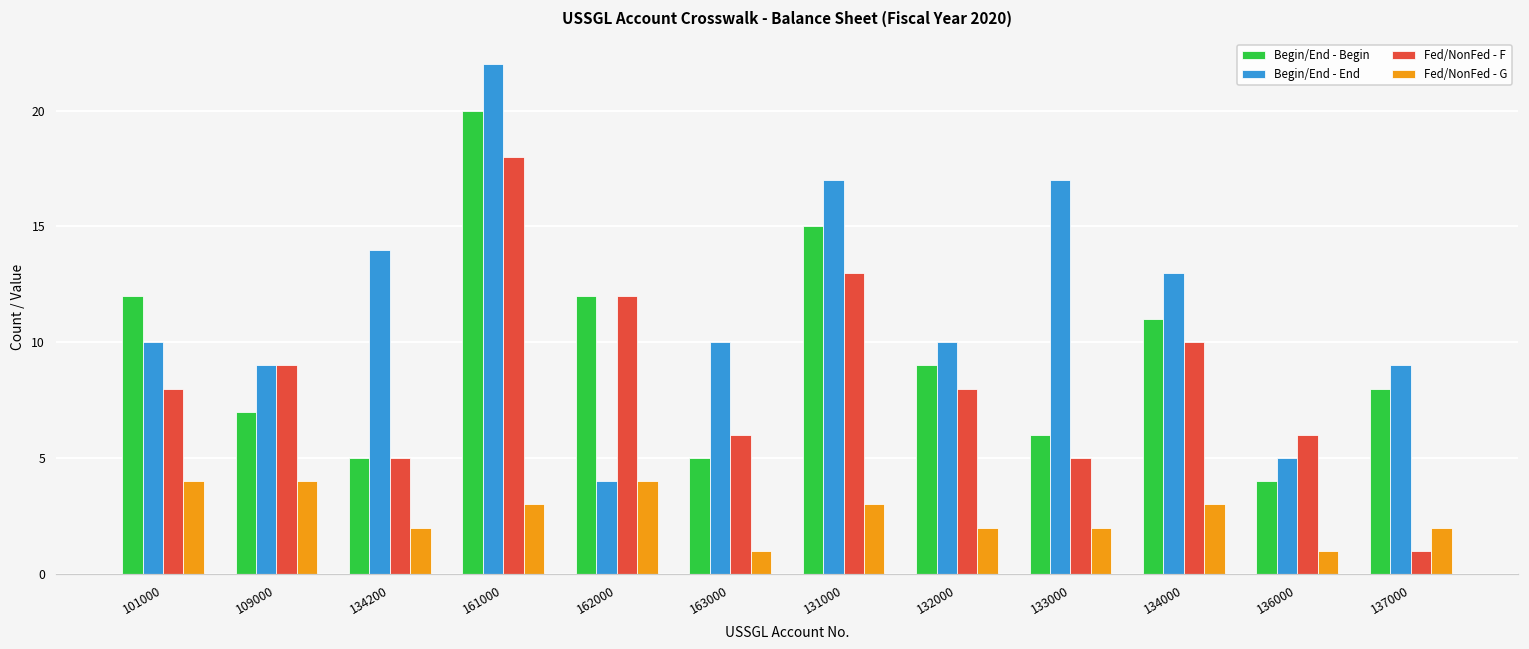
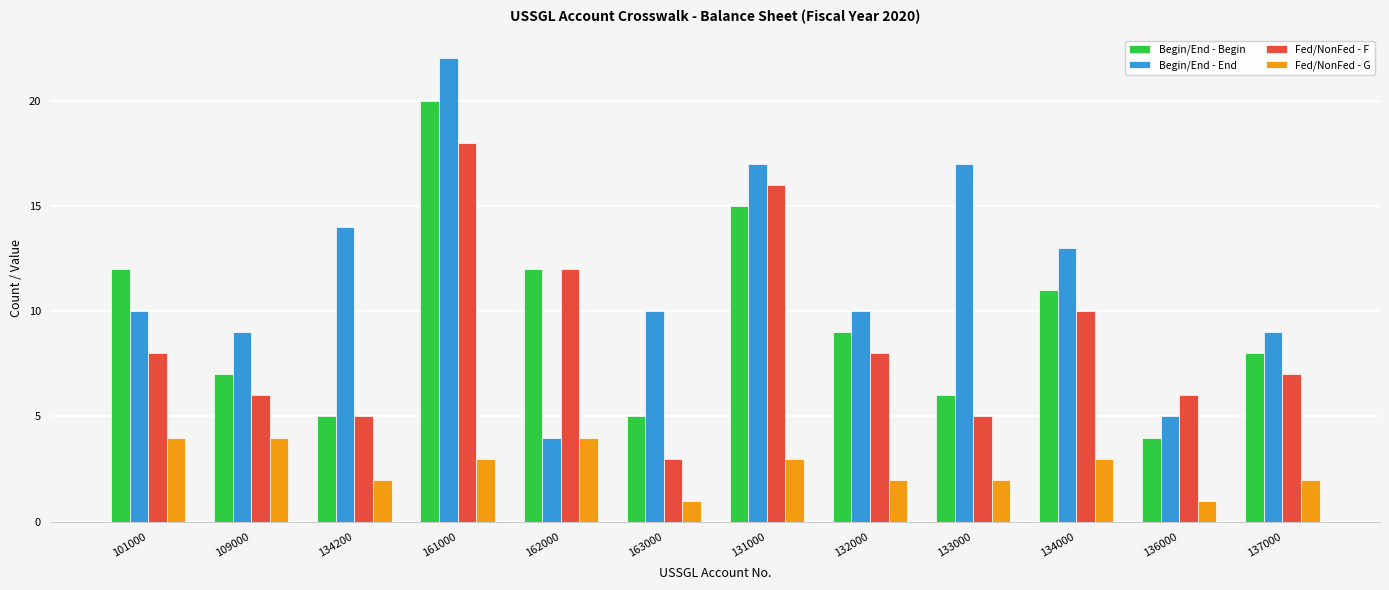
  {
    "Begin/End - Begin": {
      "101000": 12,
      "109000": 7,
      "134200": 5,
      "161000": 20,
      "162000": 12,
      "163000": 5,
      "131000": 15,
      "132000": 9,
      "133000": 6,
      "134000": 11,
      "136000": 4,
      "137000": 8
    },
    "Begin/End - End": {
      "101000": 10,
      "109000": 9,
      "134200": 14,
      "161000": 22,
      "162000": 4,
      "163000": 10,
      "131000": 17,
      "132000": 10,
      "133000": 17,
      "134000": 13,
      "136000": 5,
      "137000": 9
    },
    "Fed/NonFed - F": {
      "101000": 8,
-     "109000": 9,
+     "109000": 6,
      "134200": 5,
      "161000": 18,
      "162000": 12,
-     "163000": 6,
-     "131000": 13,
+     "163000": 3,
+     "131000": 16,
      "132000": 8,
      "133000": 5,
      "134000": 10,
      "136000": 6,
-     "137000": 1
+     "137000": 7
    },
    "Fed/NonFed - G": {
      "101000": 4,
      "109000": 4,
      "134200": 2,
      "161000": 3,
      "162000": 4,
      "163000": 1,
      "131000": 3,
      "132000": 2,
      "133000": 2,
      "134000": 3,
      "136000": 1,
      "137000": 2
    }
  }
